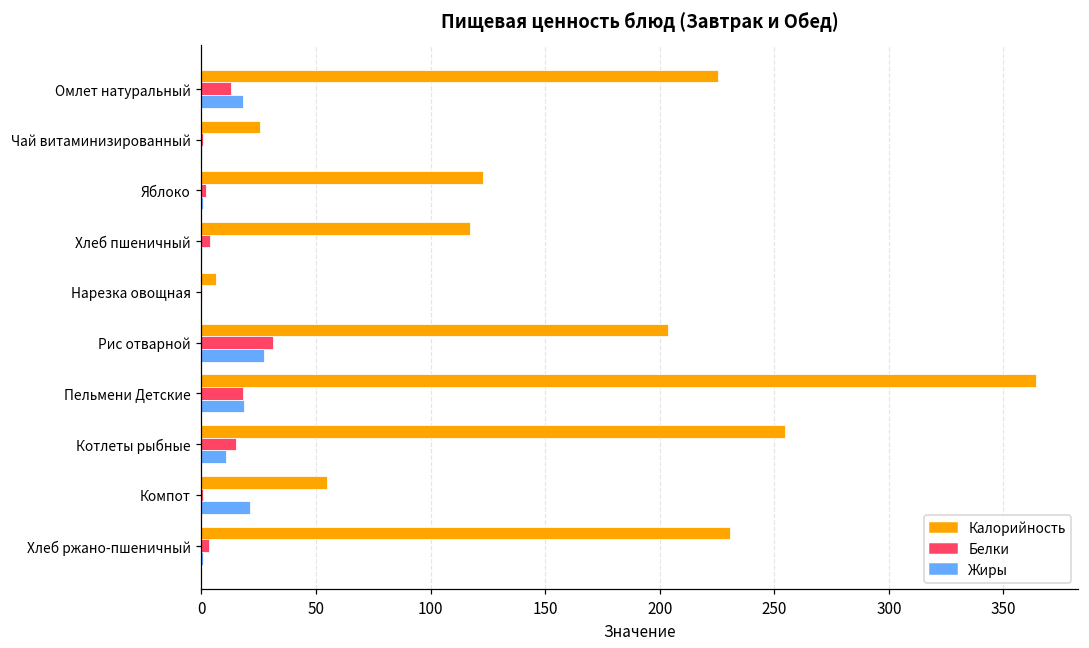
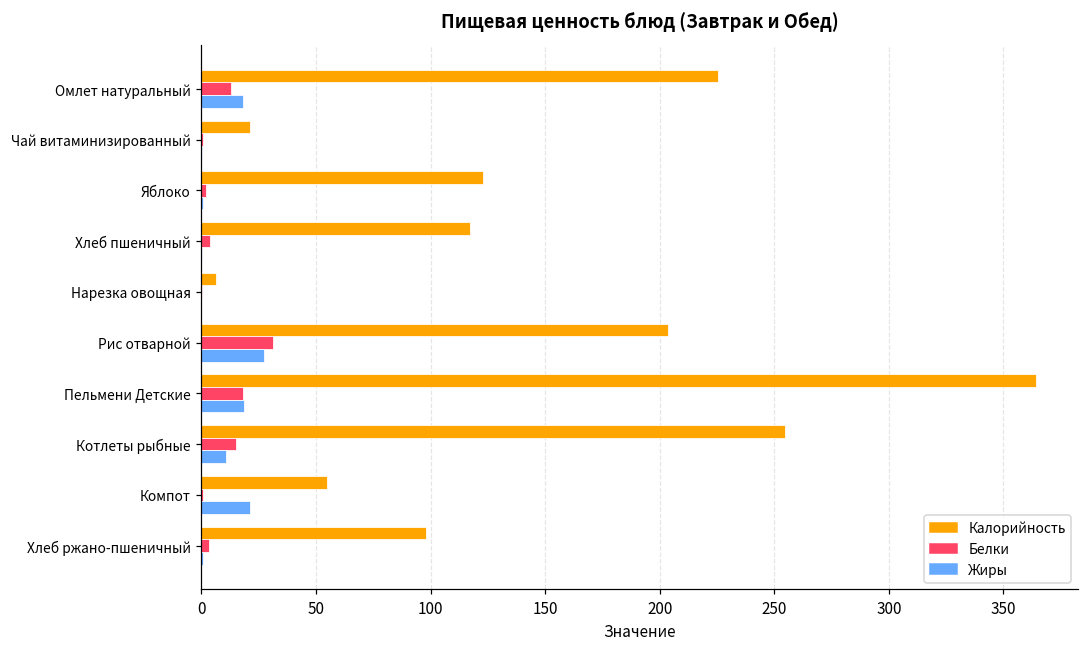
  {
    "Калорийность": {
      "Омлет натуральный": 226,
-     "Чай витаминизированный": 25,
+     "Чай витаминизированный": 21,
      "Яблоко": 123,
      "Хлеб пшеничный": 117,
      "Нарезка овощная": 6,
      "Рис отварной": 204,
      "Пельмени Детские": 364,
      "Котлеты рыбные": 255,
      "Компот": 55,
-     "Хлеб ржано-пшеничный": 231
+     "Хлеб ржано-пшеничный": 98
    },
    "Белки": {
      "Омлет натуральный": 13,
      "Яблоко": 2,
      "Хлеб пшеничный": 4,
      "Рис отварной": 31,
      "Пельмени Детские": 18,
      "Котлеты рыбные": 15,
      "Хлеб ржано-пшеничный": 3
    },
    "Жиры": {
      "Омлет натуральный": 18,
      "Нарезка овощная": 0,
      "Рис отварной": 28,
      "Пельмени Детские": 19,
      "Котлеты рыбные": 11,
      "Компот": 21
    }
  }
